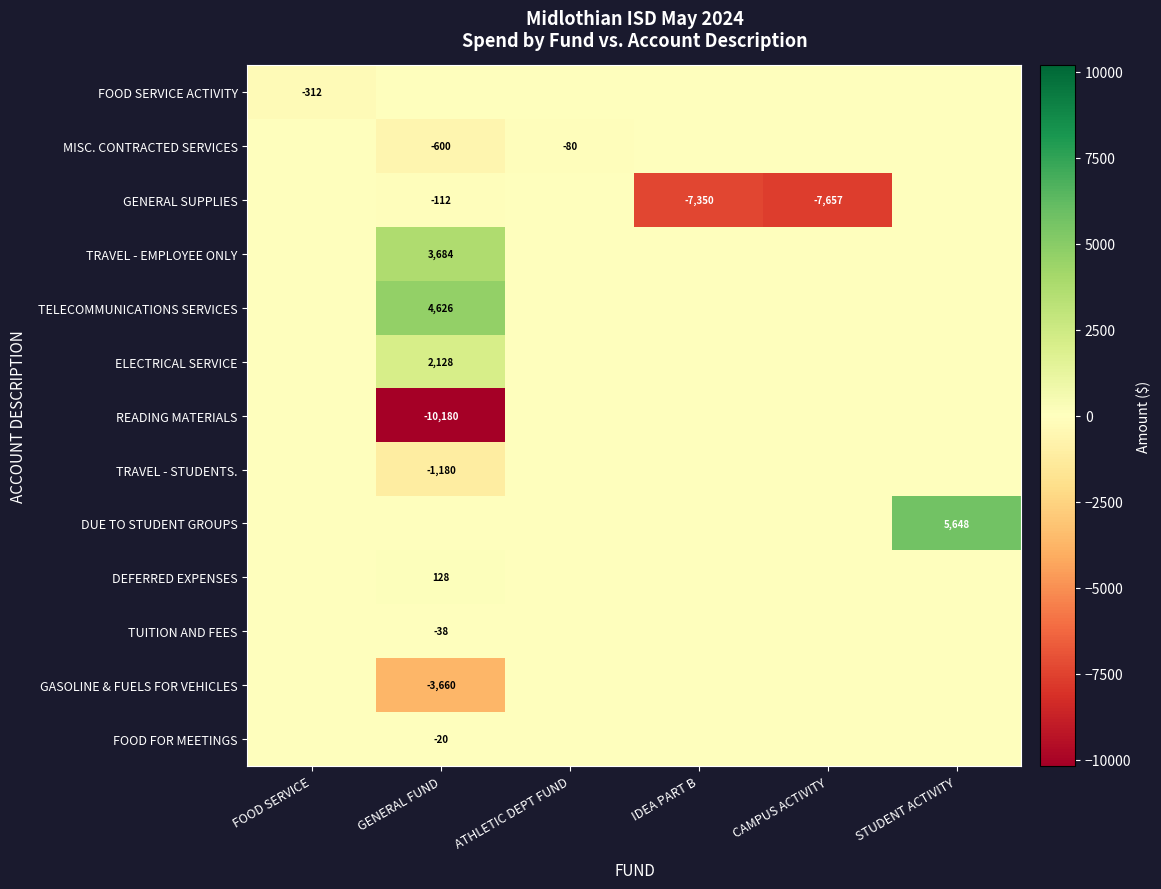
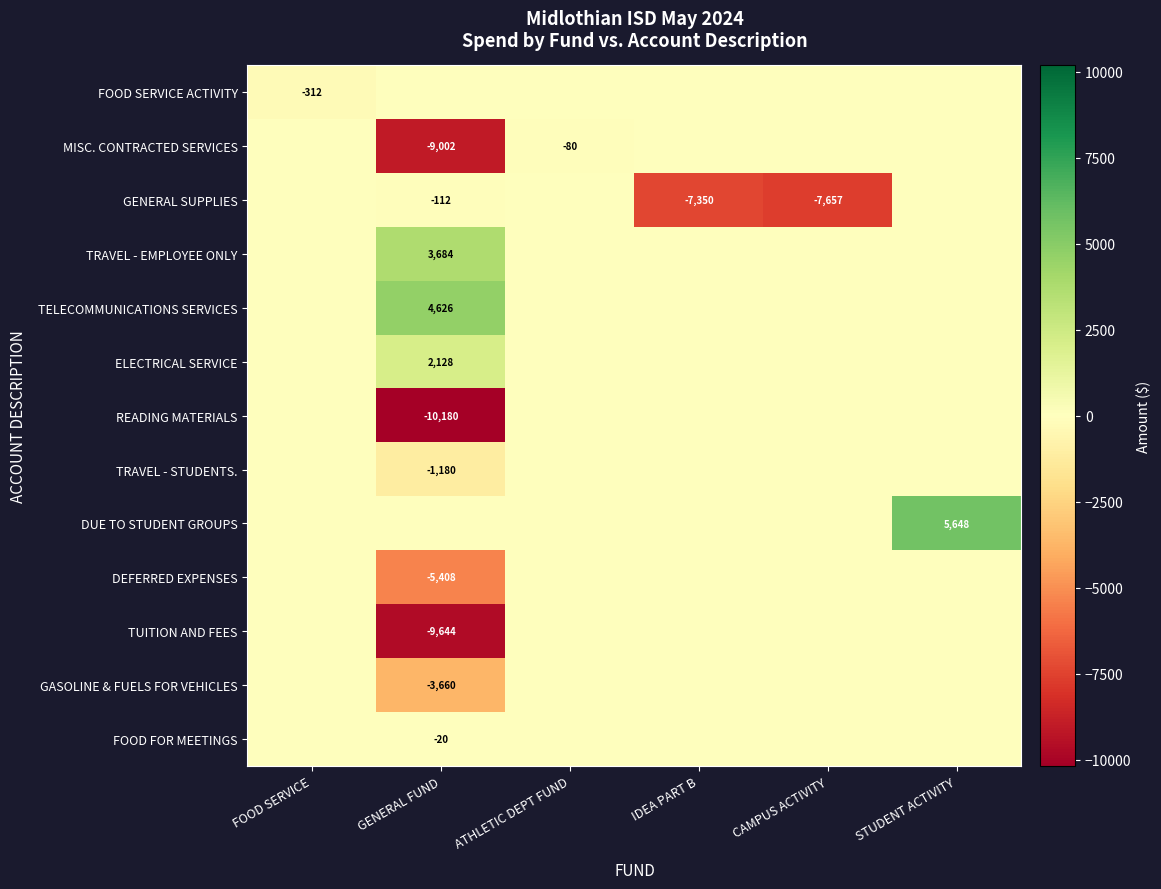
  {
    "FOOD SERVICE ACTIVITY": {
      "FOOD SERVICE": "-312"
    },
    "MISC. CONTRACTED SERVICES": {
-     "GENERAL FUND": "-600",
+     "GENERAL FUND": "-9,002",
      "ATHLETIC DEPT FUND": "-80"
    },
    "GENERAL SUPPLIES": {
      "GENERAL FUND": "-112",
      "IDEA PART B": "-7,350",
      "CAMPUS ACTIVITY": "-7,657"
    },
    "TRAVEL - EMPLOYEE ONLY": {
      "GENERAL FUND": "3,684"
    },
    "TELECOMMUNICATIONS SERVICES": {
      "GENERAL FUND": "4,626"
    },
    "ELECTRICAL SERVICE": {
      "GENERAL FUND": "2,128"
    },
    "READING MATERIALS": {
      "GENERAL FUND": "-10,180"
    },
    "TRAVEL - STUDENTS.": {
      "GENERAL FUND": "-1,180"
    },
    "DUE TO STUDENT GROUPS": {
      "STUDENT ACTIVITY": "5,648"
    },
    "DEFERRED EXPENSES": {
-     "GENERAL FUND": "128"
+     "GENERAL FUND": "-5,408"
    },
    "TUITION AND FEES": {
-     "GENERAL FUND": "-38"
+     "GENERAL FUND": "-9,644"
    },
    "GASOLINE & FUELS FOR VEHICLES": {
      "GENERAL FUND": "-3,660"
    },
    "FOOD FOR MEETINGS": {
      "GENERAL FUND": "-20"
    }
  }
